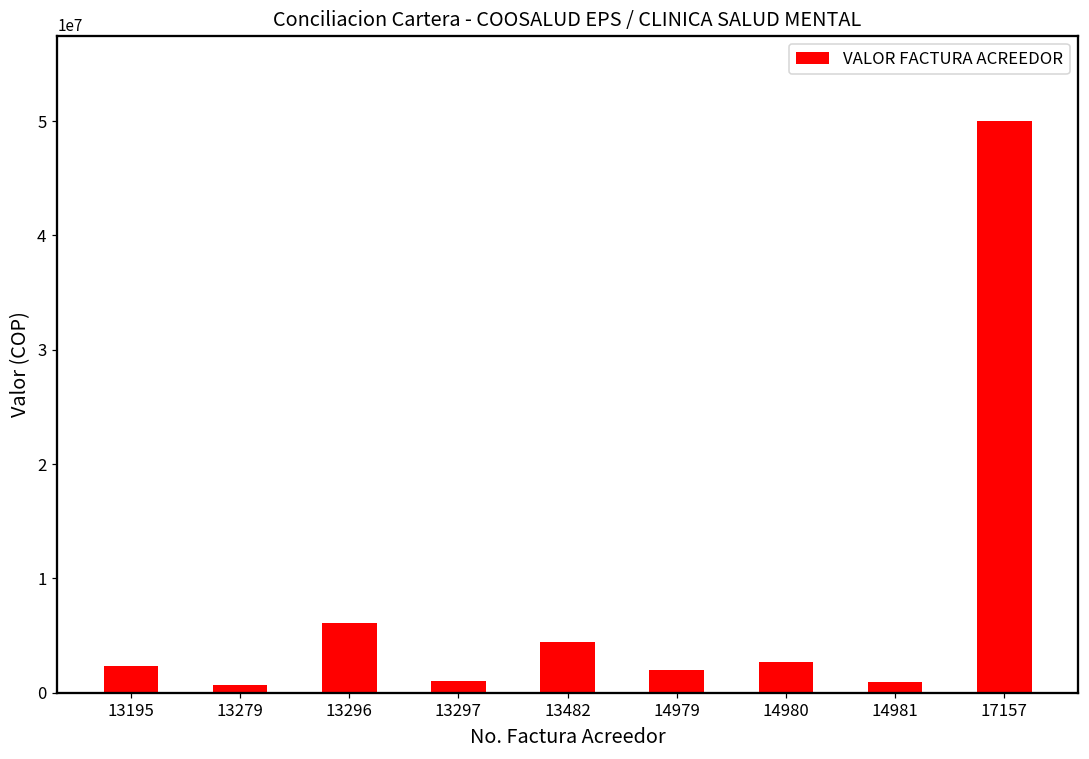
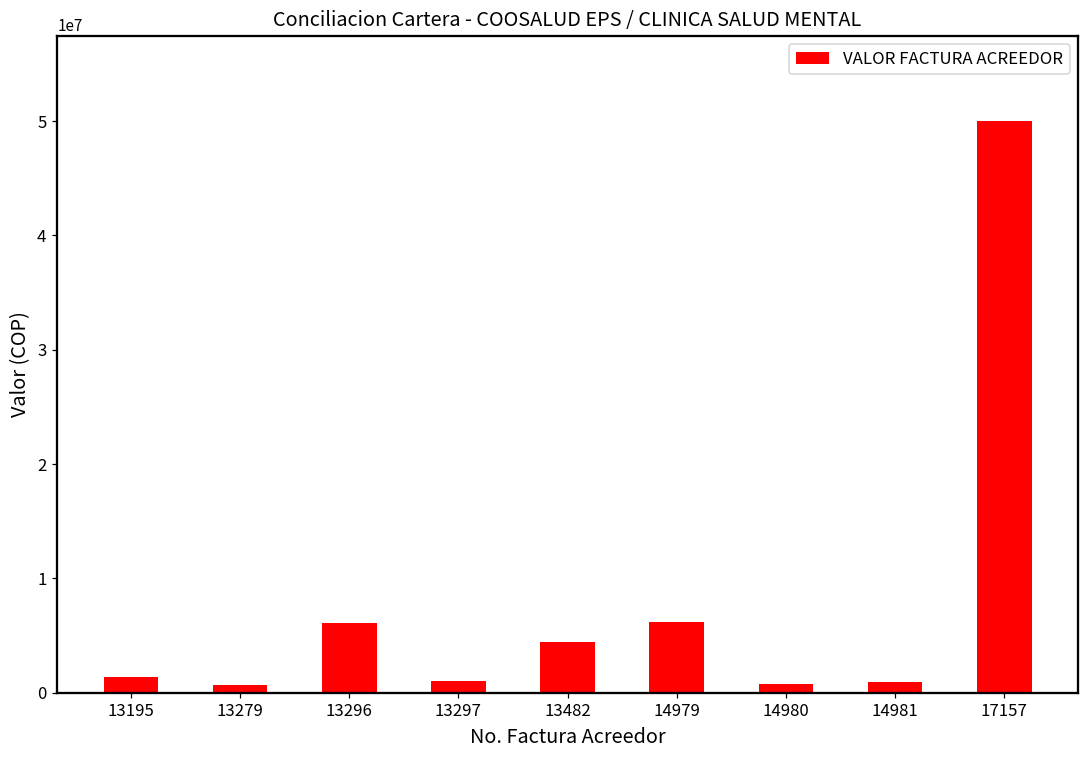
  {
-   "13195": 2300000,
+   "13195": 1400000,
    "13279": 700000,
    "13296": 6100000,
    "13297": 1000000,
    "13482": 4500000,
-   "14979": 2000000,
-   "14980": 2700000,
+   "14979": 6100000,
+   "14980": 700000,
    "14981": 1000000,
    "17157": 50000000
  }
